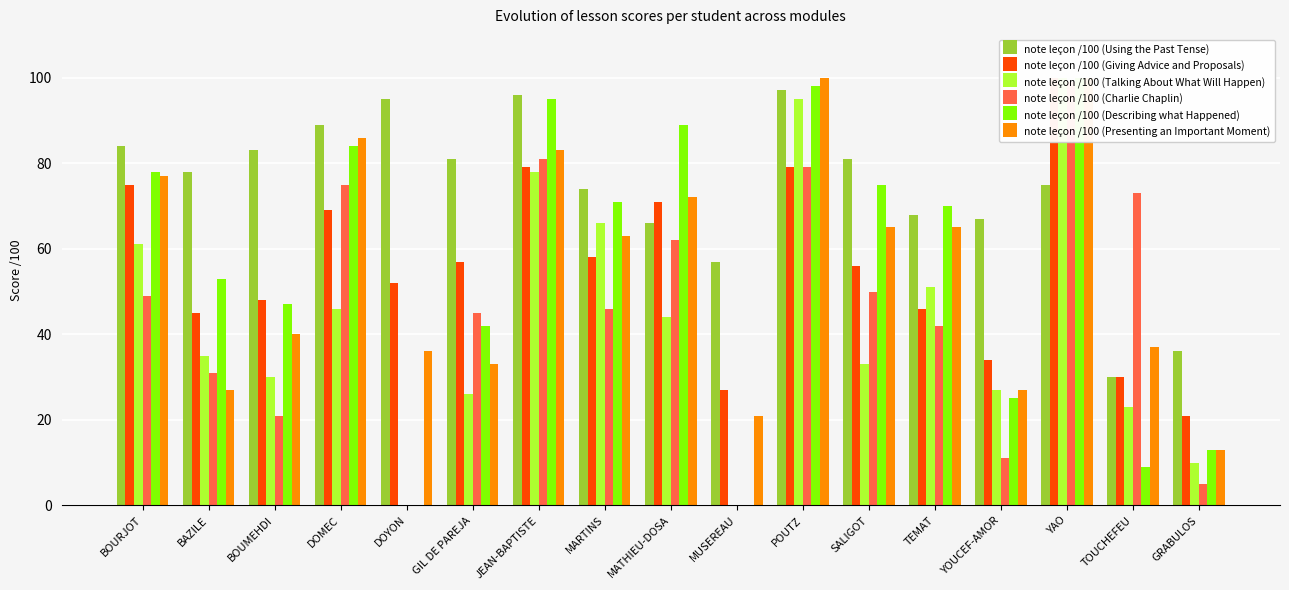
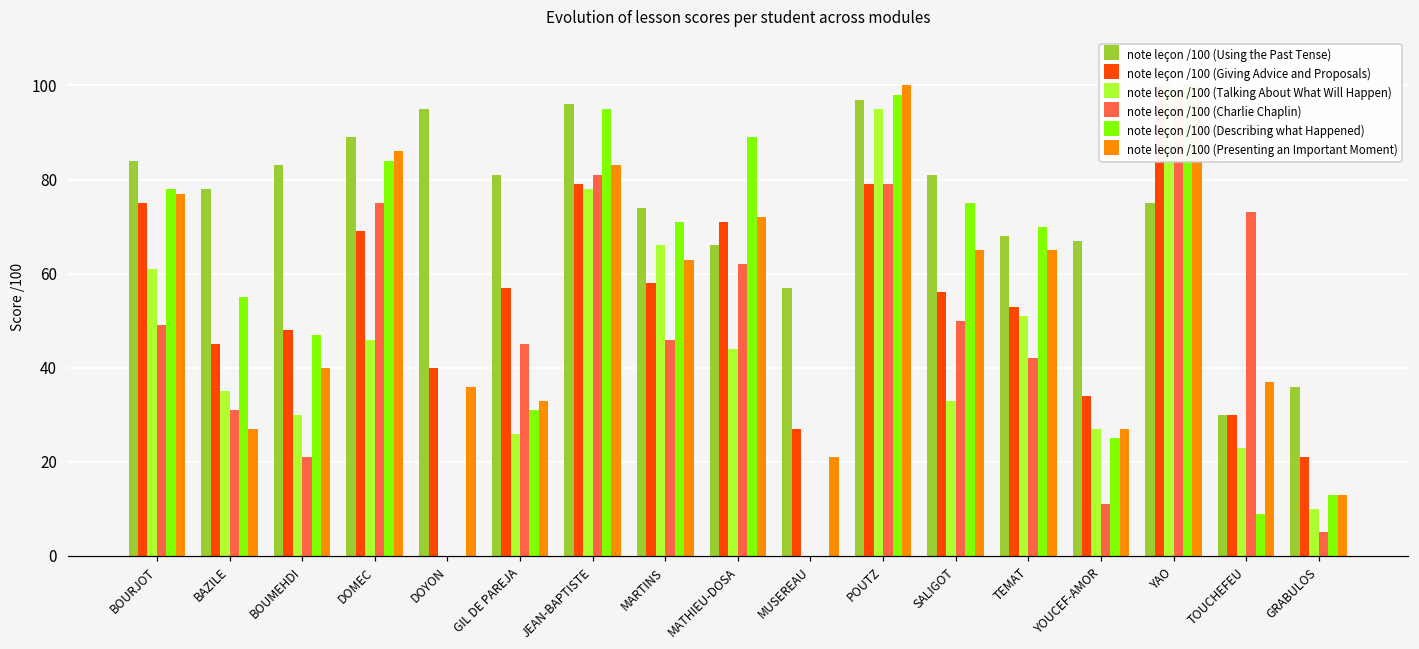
  {
    "note leçon /100 (Giving Advice and Proposals)": {
      "BOURJOT": 75,
      "BAZILE": 45,
      "BOUMEHDI": 48,
      "DOMEC": 69,
-     "DOYON": 52,
+     "DOYON": 40,
      "GIL DE PAREJA": 57,
      "JEAN-BAPTISTE": 79,
      "MARTINS": 58,
      "MATHIEU-DOSA": 71,
      "MUSEREAU": 27,
      "POUTZ": 79,
      "SALIGOT": 56,
-     "TEMAT": 46,
+     "TEMAT": 53,
      "YOUCEF-AMOR": 34,
      "TOUCHEFEU": 30,
      "GRABULOS": 21
    },
    "note leçon /100 (Charlie Chaplin)": {
      "BOURJOT": 49,
      "BAZILE": 31,
      "BOUMEHDI": 21,
      "DOMEC": 75,
      "DOYON": 0,
      "GIL DE PAREJA": 45,
      "JEAN-BAPTISTE": 81,
      "MARTINS": 46,
      "MATHIEU-DOSA": 62,
      "MUSEREAU": 0,
      "POUTZ": 79,
      "SALIGOT": 50,
      "TEMAT": 42,
      "YOUCEF-AMOR": 11,
      "TOUCHEFEU": 73,
      "GRABULOS": 5
    },
    "note leçon /100 (Describing what Happened)": {
      "BOURJOT": 78,
-     "BAZILE": 53,
+     "BAZILE": 55,
      "BOUMEHDI": 47,
      "DOMEC": 84,
      "DOYON": 0,
-     "GIL DE PAREJA": 42,
+     "GIL DE PAREJA": 31,
      "JEAN-BAPTISTE": 95,
      "MARTINS": 71,
      "MATHIEU-DOSA": 89,
      "MUSEREAU": 0,
      "POUTZ": 98,
      "SALIGOT": 75,
      "TEMAT": 70,
      "YOUCEF-AMOR": 25,
      "TOUCHEFEU": 9,
      "GRABULOS": 13
    },
    "note leçon /100 (Presenting an Important Moment)": {
      "BOURJOT": 77,
      "BAZILE": 27,
      "BOUMEHDI": 40,
      "DOMEC": 86,
      "DOYON": 36,
      "GIL DE PAREJA": 33,
      "JEAN-BAPTISTE": 83,
      "MARTINS": 63,
      "MATHIEU-DOSA": 72,
      "MUSEREAU": 21,
      "POUTZ": 100,
      "SALIGOT": 65,
      "TEMAT": 65,
      "YOUCEF-AMOR": 27,
      "TOUCHEFEU": 37,
      "GRABULOS": 13
    }
  }
